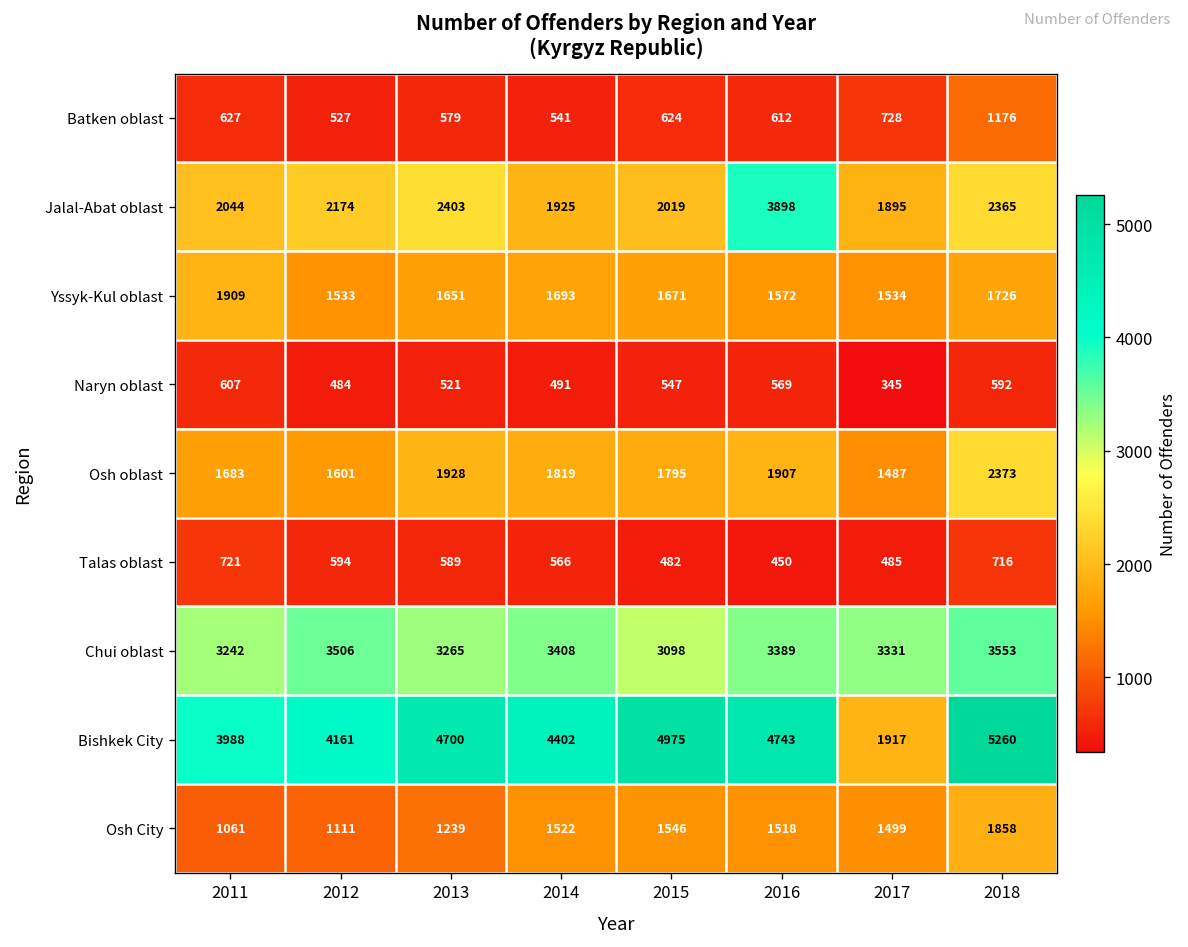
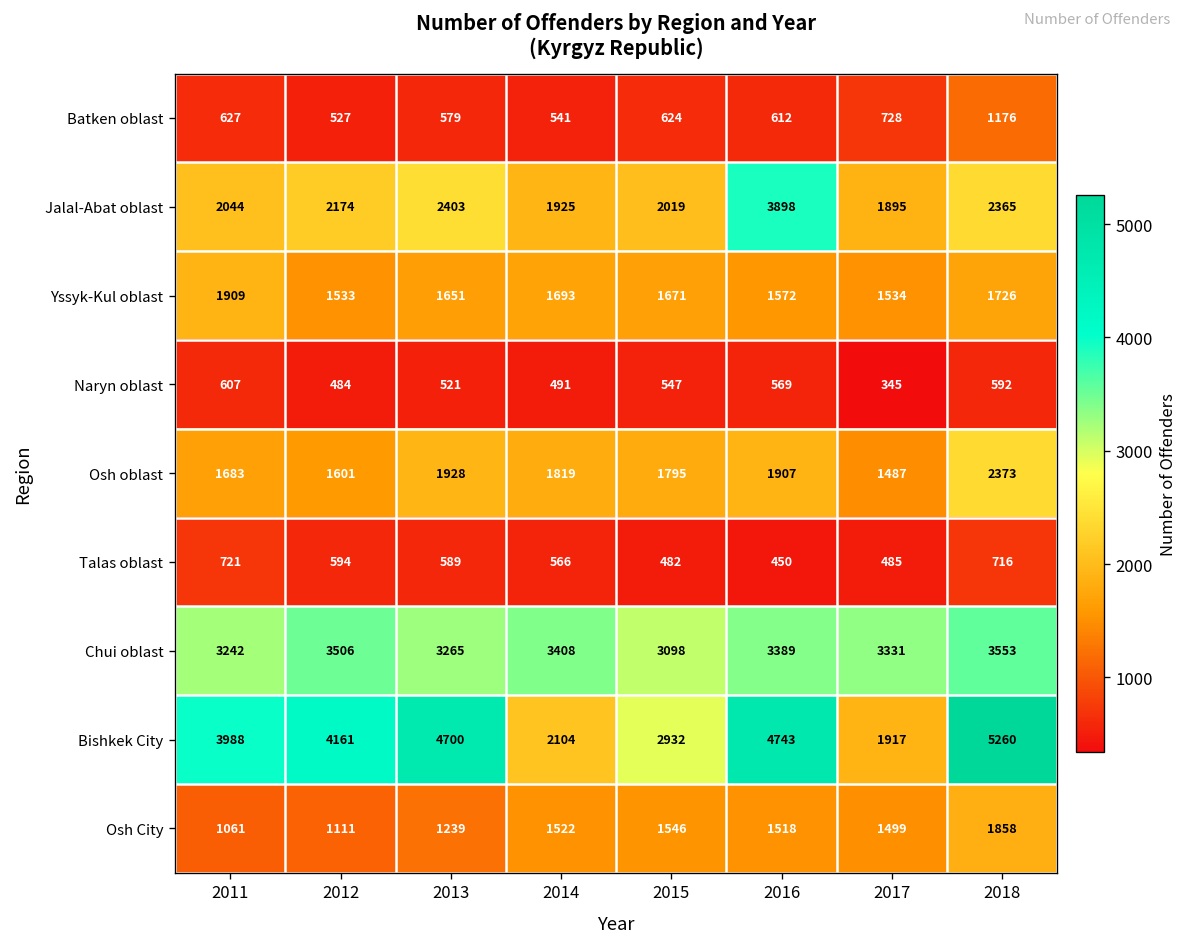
  {
    "Batken oblast": {
      "2011": 627,
      "2012": 527,
      "2013": 579,
      "2014": 541,
      "2015": 624,
      "2016": 612,
      "2017": 728,
      "2018": 1176
    },
    "Jalal-Abat oblast": {
      "2011": 2044,
      "2012": 2174,
      "2013": 2403,
      "2014": 1925,
      "2015": 2019,
      "2016": 3898,
      "2017": 1895,
      "2018": 2365
    },
    "Yssyk-Kul oblast": {
      "2011": 1909,
      "2012": 1533,
      "2013": 1651,
      "2014": 1693,
      "2015": 1671,
      "2016": 1572,
      "2017": 1534,
      "2018": 1726
    },
    "Naryn oblast": {
      "2011": 607,
      "2012": 484,
      "2013": 521,
      "2014": 491,
      "2015": 547,
      "2016": 569,
      "2017": 345,
      "2018": 592
    },
    "Osh oblast": {
      "2011": 1683,
      "2012": 1601,
      "2013": 1928,
      "2014": 1819,
      "2015": 1795,
      "2016": 1907,
      "2017": 1487,
      "2018": 2373
    },
    "Talas oblast": {
      "2011": 721,
      "2012": 594,
      "2013": 589,
      "2014": 566,
      "2015": 482,
      "2016": 450,
      "2017": 485,
      "2018": 716
    },
    "Chui oblast": {
      "2011": 3242,
      "2012": 3506,
      "2013": 3265,
      "2014": 3408,
      "2015": 3098,
      "2016": 3389,
      "2017": 3331,
      "2018": 3553
    },
    "Bishkek City": {
      "2011": 3988,
      "2012": 4161,
      "2013": 4700,
-     "2014": 4402,
-     "2015": 4975,
+     "2014": 2104,
+     "2015": 2932,
      "2016": 4743,
      "2017": 1917,
      "2018": 5260
    },
    "Osh City": {
      "2011": 1061,
      "2012": 1111,
      "2013": 1239,
      "2014": 1522,
      "2015": 1546,
      "2016": 1518,
      "2017": 1499,
      "2018": 1858
    }
  }
